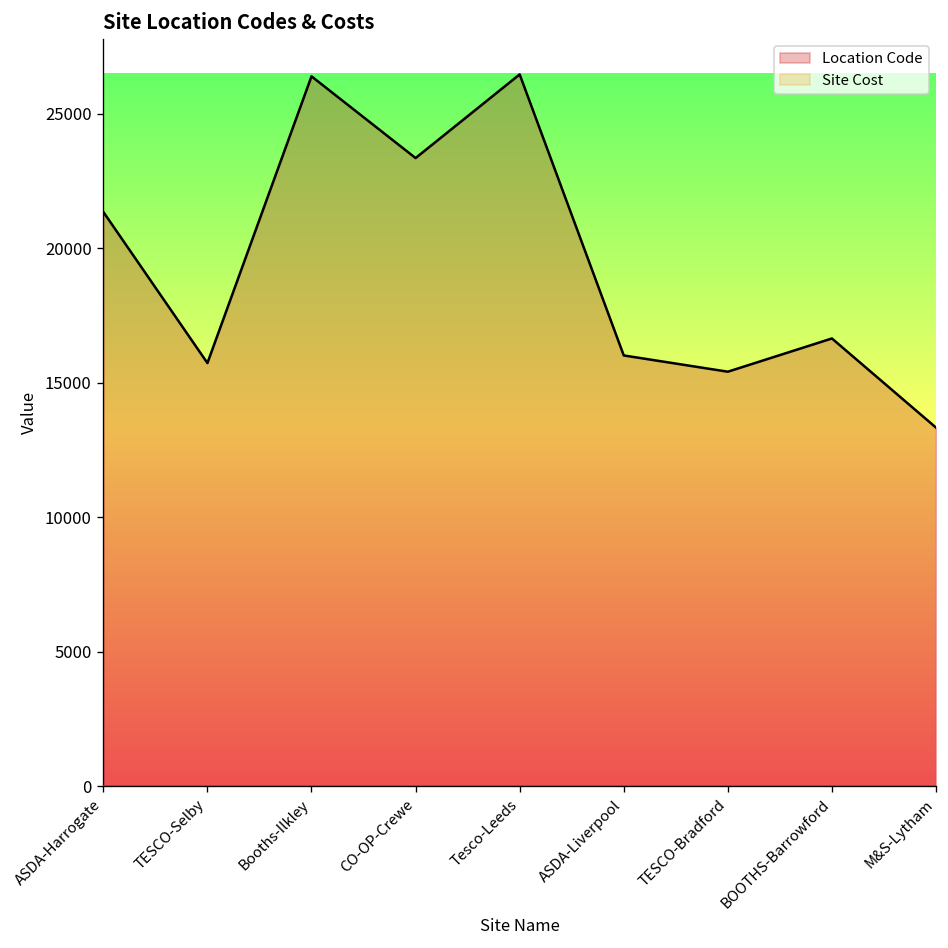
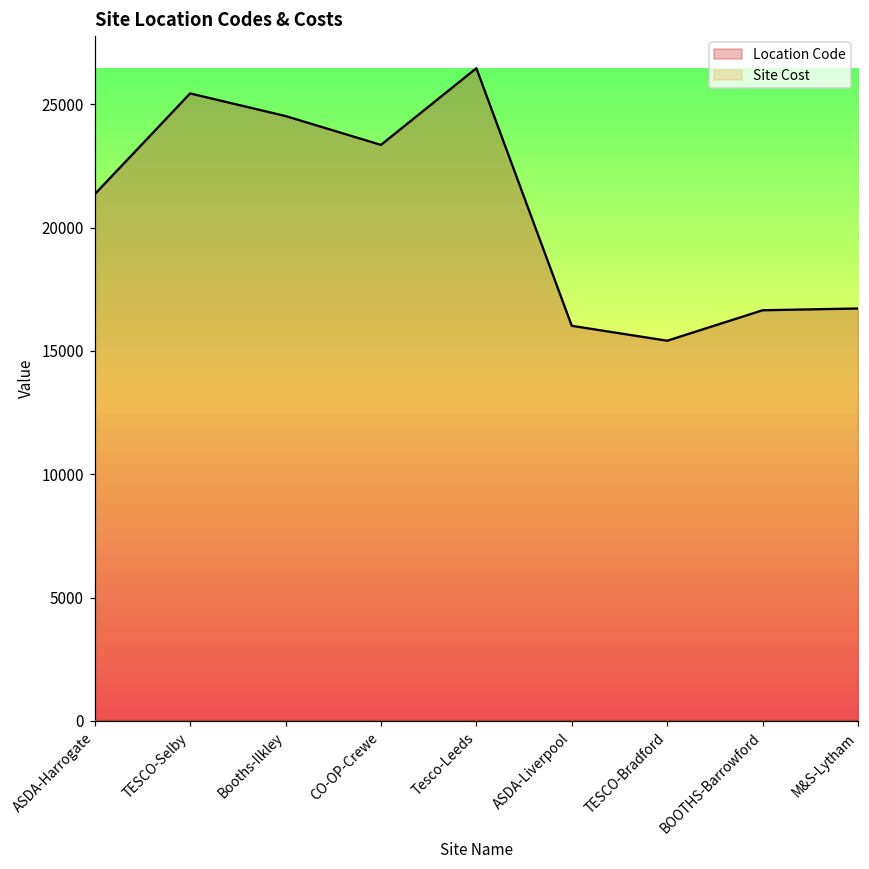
  {
    "Location Code": {
      "ASDA-Harrogate": 21400,
-     "TESCO-Selby": 15700,
-     "Booths-Ilkley": 26400,
+     "TESCO-Selby": 25400,
+     "Booths-Ilkley": 24500,
      "CO-OP-Crewe": 23400,
      "Tesco-Leeds": 26500,
      "ASDA-Liverpool": 16000,
      "TESCO-Bradford": 15400,
      "BOOTHS-Barrowford": 16700,
-     "M&S-Lytham": 13300
+     "M&S-Lytham": 16700
    },
    "Site Cost": {
      "ASDA-Harrogate": 0,
      "TESCO-Selby": 0,
      "Booths-Ilkley": 0,
      "CO-OP-Crewe": 0,
      "Tesco-Leeds": 0,
      "ASDA-Liverpool": 0,
      "TESCO-Bradford": 0,
      "BOOTHS-Barrowford": 0,
      "M&S-Lytham": 0
    }
  }
